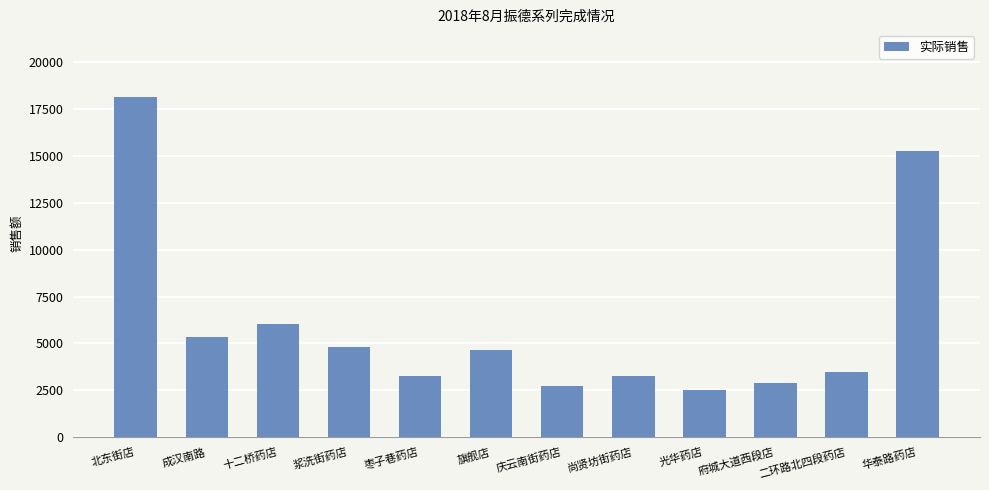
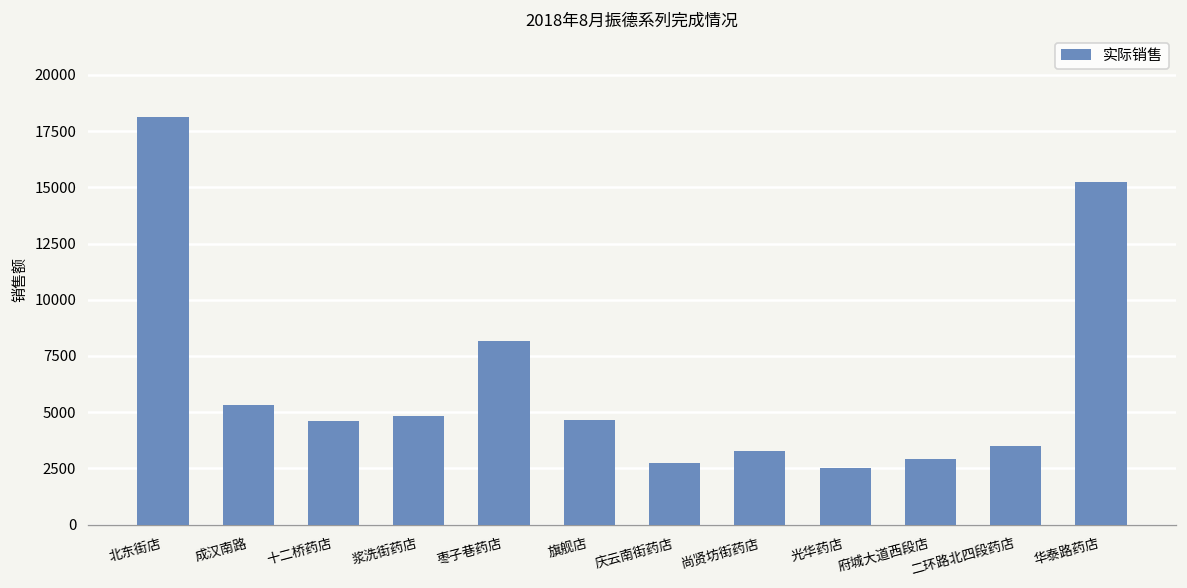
  {
    "北东街店": 18100,
    "成汉南路": 5300,
-   "十二桥药店": 6100,
+   "十二桥药店": 4600,
    "浆洗街药店": 4800,
-   "枣子巷药店": 3300,
+   "枣子巷药店": 8200,
    "旗舰店": 4700,
    "庆云南街药店": 2700,
    "尚贤坊街药店": 3300,
    "光华药店": 2500,
    "府城大道西段店": 2900,
    "二环路北四段药店": 3500,
    "华泰路药店": 15300
  }
